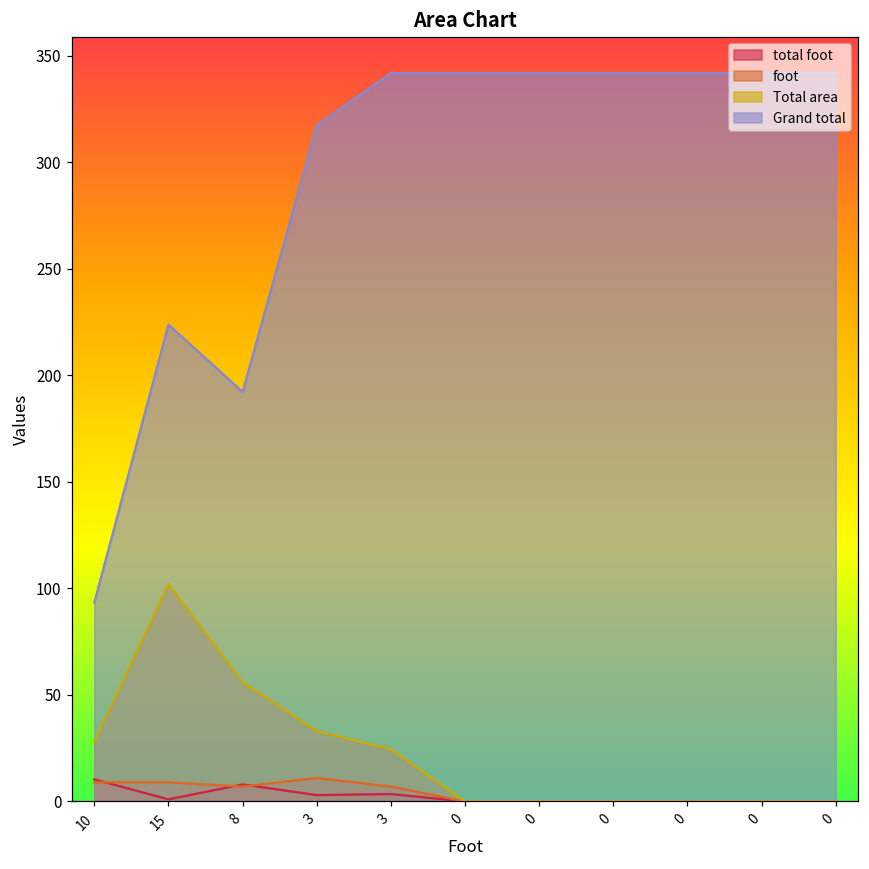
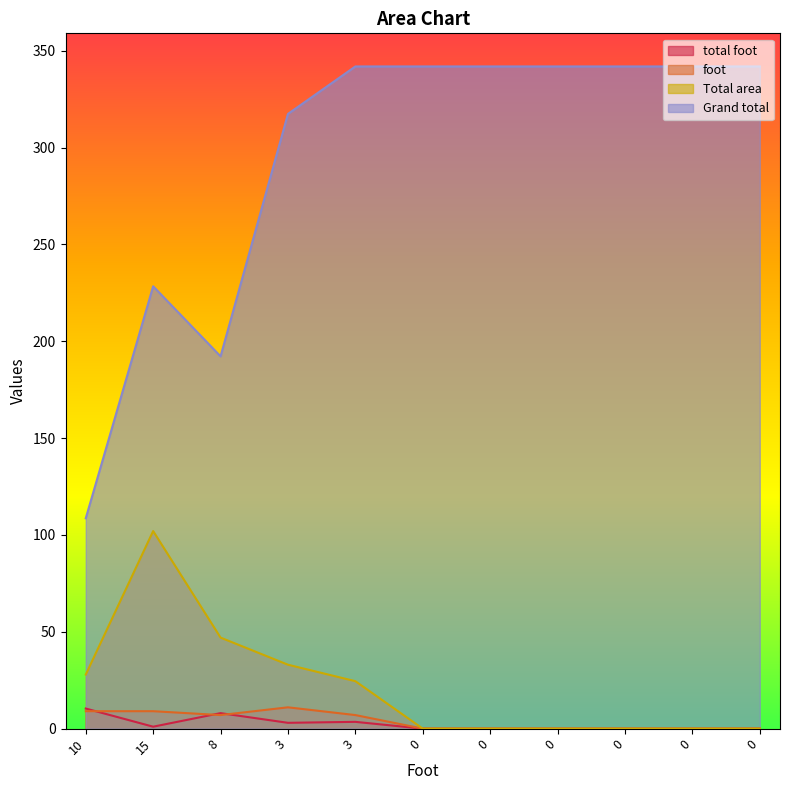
  {
    "total foot": {
      "10": 10,
      "15": 1
    },
    "foot": {
      "10": 9,
      "15": 9
    },
    "Total area": {
      "10": 28,
      "15": 102,
-     "8": 56
+     "8": 47
    },
    "Grand total": {
-     "10": 93,
-     "15": 224,
+     "10": 109,
+     "15": 228,
      "8": 192
    }
  }
